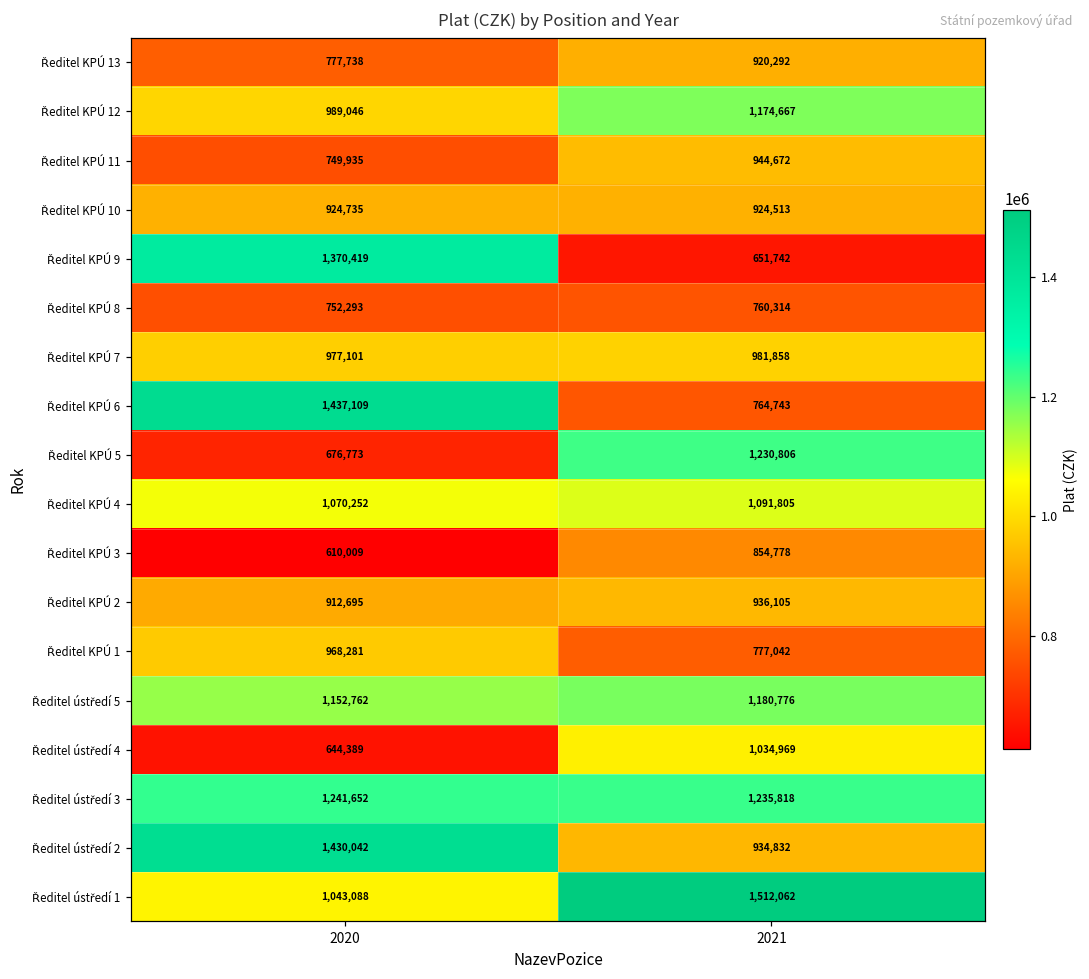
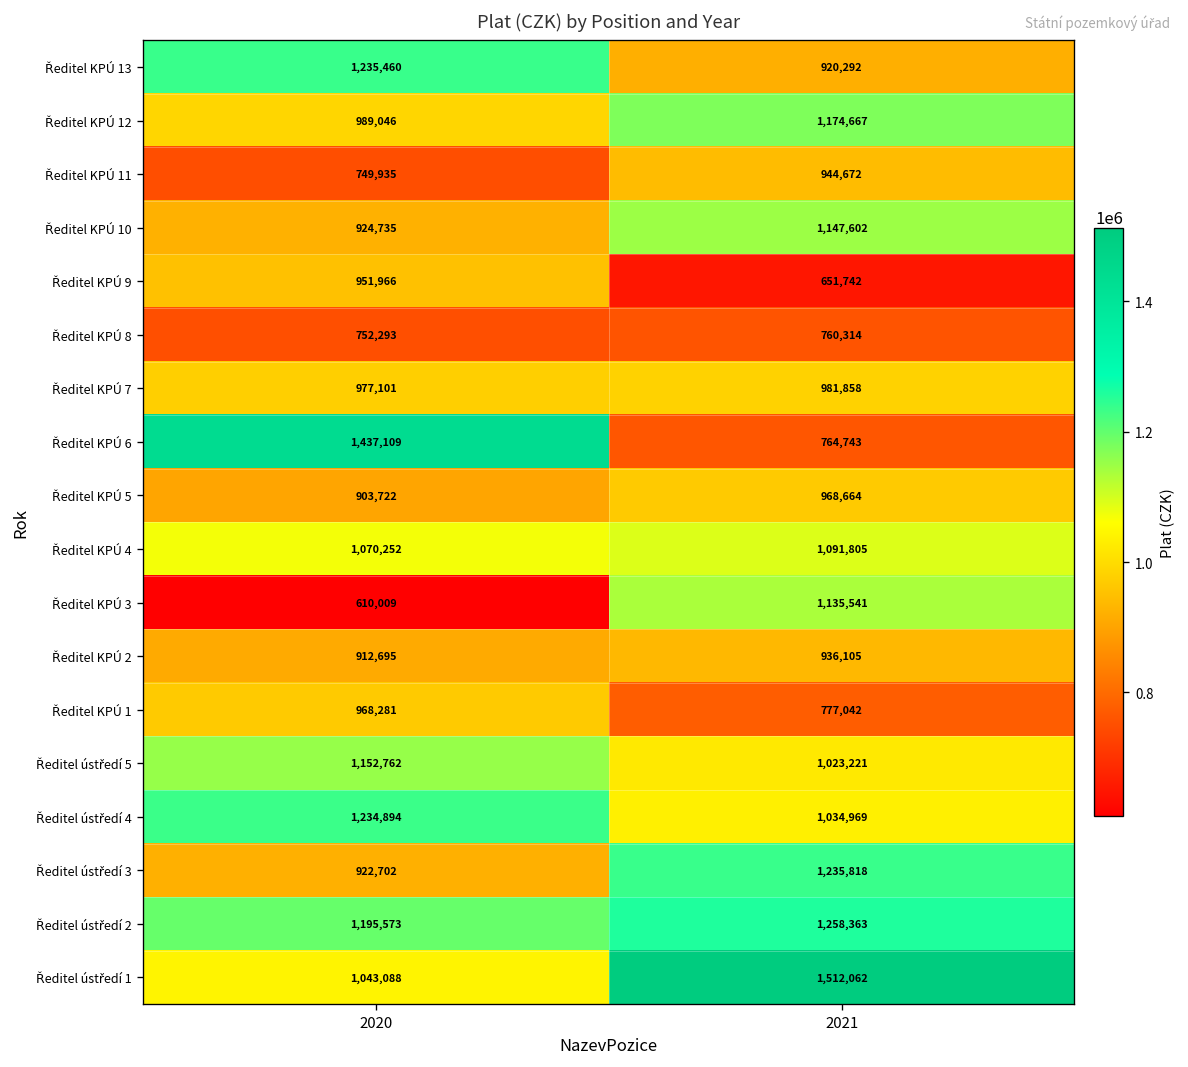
  {
    "Ředitel KPÚ 13": {
-     "2020": "777,738",
+     "2020": "1,235,460",
      "2021": "920,292"
    },
    "Ředitel KPÚ 12": {
      "2020": "989,046",
      "2021": "1,174,667"
    },
    "Ředitel KPÚ 11": {
      "2020": "749,935",
      "2021": "944,672"
    },
    "Ředitel KPÚ 10": {
      "2020": "924,735",
-     "2021": "924,513"
+     "2021": "1,147,602"
    },
    "Ředitel KPÚ 9": {
-     "2020": "1,370,419",
+     "2020": "951,966",
      "2021": "651,742"
    },
    "Ředitel KPÚ 8": {
      "2020": "752,293",
      "2021": "760,314"
    },
    "Ředitel KPÚ 7": {
      "2020": "977,101",
      "2021": "981,858"
    },
    "Ředitel KPÚ 6": {
      "2020": "1,437,109",
      "2021": "764,743"
    },
    "Ředitel KPÚ 5": {
-     "2020": "676,773",
-     "2021": "1,230,806"
+     "2020": "903,722",
+     "2021": "968,664"
    },
    "Ředitel KPÚ 4": {
      "2020": "1,070,252",
      "2021": "1,091,805"
    },
    "Ředitel KPÚ 3": {
      "2020": "610,009",
-     "2021": "854,778"
+     "2021": "1,135,541"
    },
    "Ředitel KPÚ 2": {
      "2020": "912,695",
      "2021": "936,105"
    },
    "Ředitel KPÚ 1": {
      "2020": "968,281",
      "2021": "777,042"
    },
    "Ředitel ústředí 5": {
      "2020": "1,152,762",
-     "2021": "1,180,776"
+     "2021": "1,023,221"
    },
    "Ředitel ústředí 4": {
-     "2020": "644,389",
+     "2020": "1,234,894",
      "2021": "1,034,969"
    },
    "Ředitel ústředí 3": {
-     "2020": "1,241,652",
+     "2020": "922,702",
      "2021": "1,235,818"
    },
    "Ředitel ústředí 2": {
-     "2020": "1,430,042",
-     "2021": "934,832"
+     "2020": "1,195,573",
+     "2021": "1,258,363"
    },
    "Ředitel ústředí 1": {
      "2020": "1,043,088",
      "2021": "1,512,062"
    }
  }
